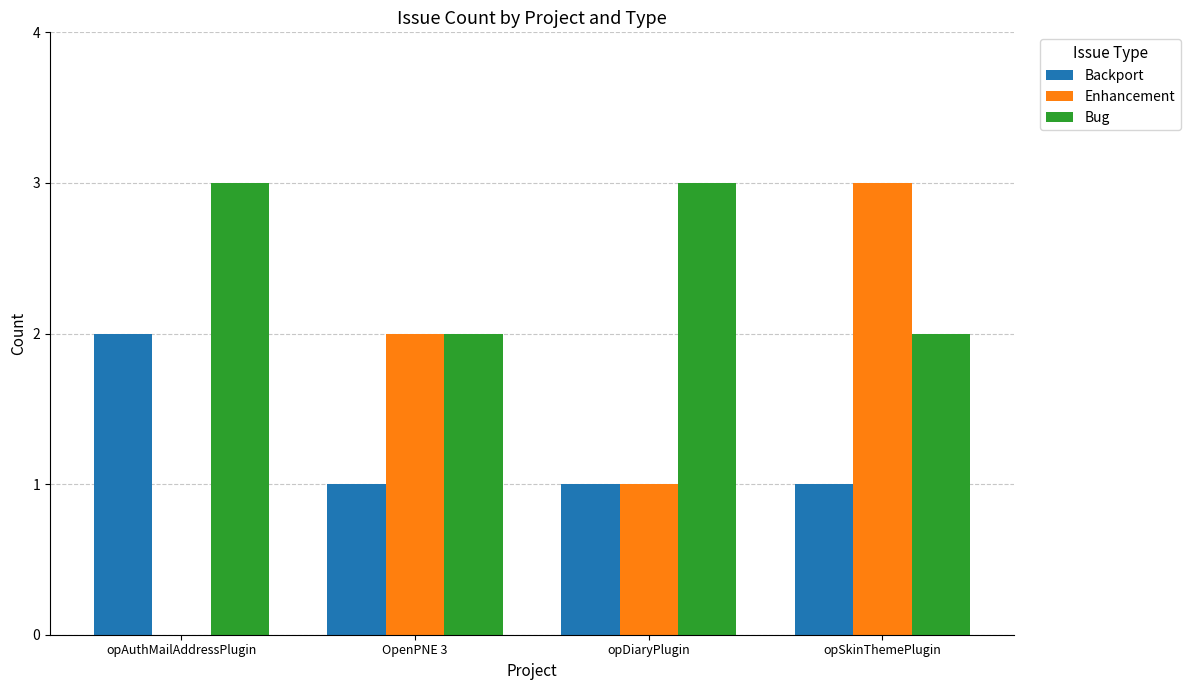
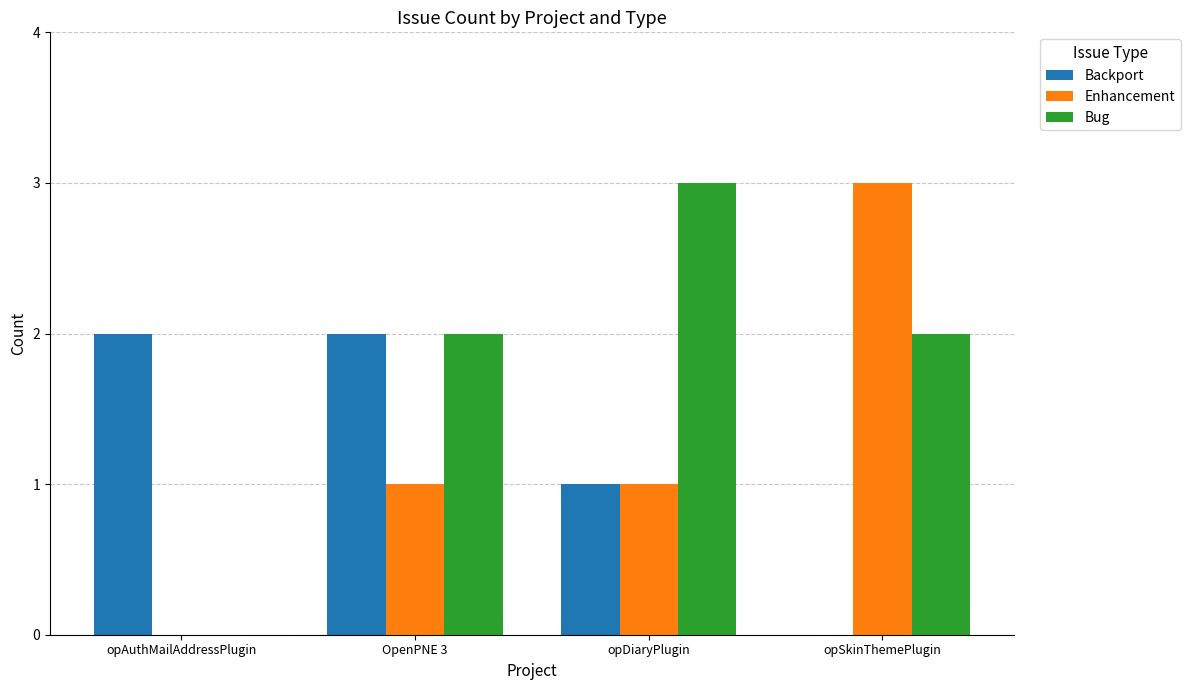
  {
    "Backport": {
      "opAuthMailAddressPlugin": 2,
-     "OpenPNE 3": 1,
+     "OpenPNE 3": 2,
      "opDiaryPlugin": 1,
-     "opSkinThemePlugin": 1
+     "opSkinThemePlugin": 0
    },
    "Enhancement": {
      "opAuthMailAddressPlugin": 0,
-     "OpenPNE 3": 2,
+     "OpenPNE 3": 1,
      "opDiaryPlugin": 1,
      "opSkinThemePlugin": 3
    },
    "Bug": {
-     "opAuthMailAddressPlugin": 3,
+     "opAuthMailAddressPlugin": 0,
      "OpenPNE 3": 2,
      "opDiaryPlugin": 3,
      "opSkinThemePlugin": 2
    }
  }
